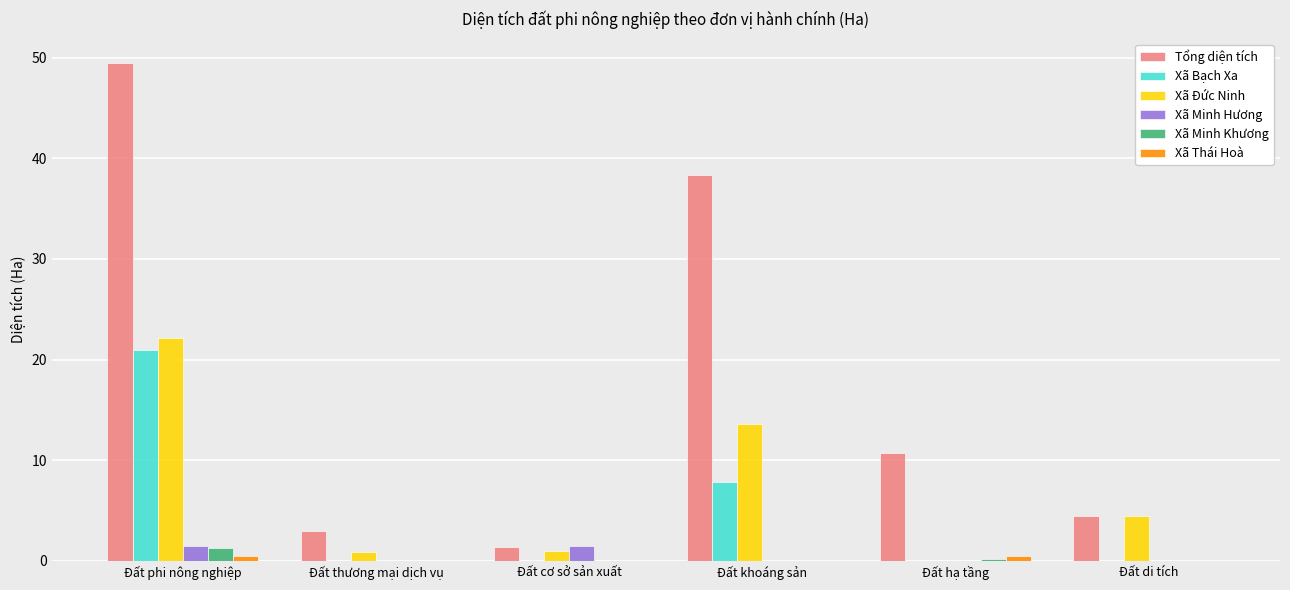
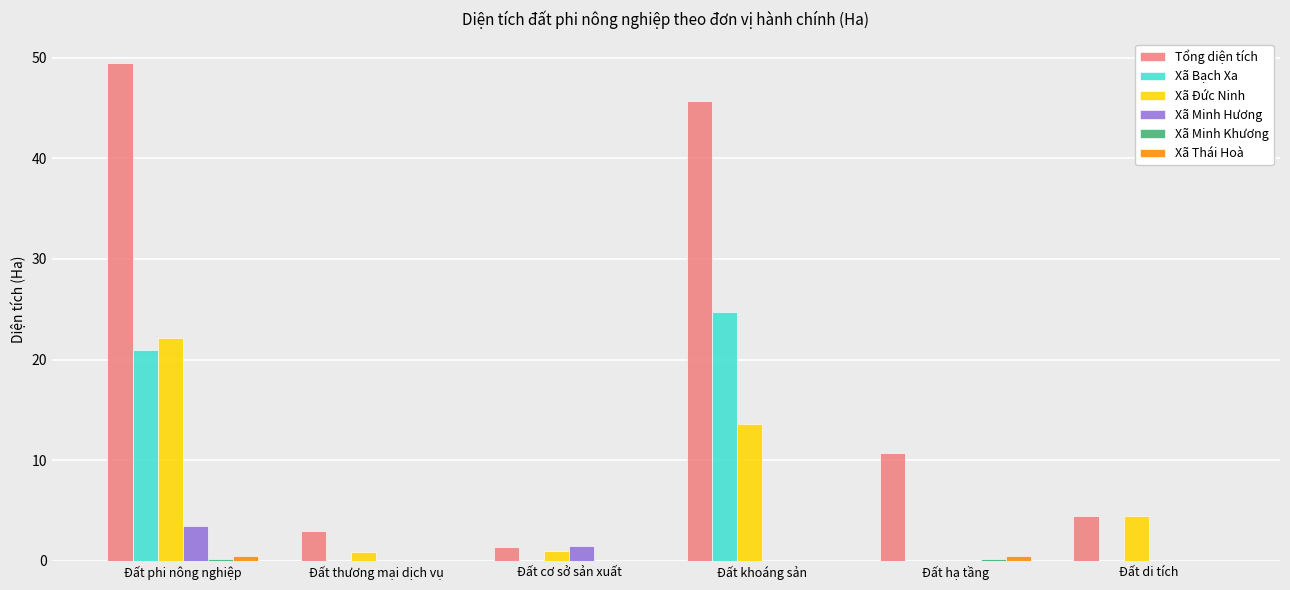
  {
    "Tổng diện tích": {
      "Đất phi nông nghiệp": 49.4,
      "Đất thương mại dịch vụ": 3.0,
      "Đất cơ sở sản xuất": 1.4,
-     "Đất khoáng sản": 38.4,
+     "Đất khoáng sản": 45.7,
      "Đất hạ tầng": 10.8,
      "Đất di tích": 4.5
    },
    "Xã Bạch Xa": {
      "Đất phi nông nghiệp": 21.0,
      "Đất thương mại dịch vụ": 0.0,
      "Đất cơ sở sản xuất": 0.0,
-     "Đất khoáng sản": 7.8,
+     "Đất khoáng sản": 24.8,
      "Đất hạ tầng": 0.0,
      "Đất di tích": 0.0
    },
    "Xã Đức Ninh": {
      "Đất phi nông nghiệp": 22.1,
      "Đất thương mại dịch vụ": 0.9,
      "Đất cơ sở sản xuất": 1.0,
      "Đất khoáng sản": 13.6,
      "Đất hạ tầng": 0.0,
      "Đất di tích": 4.5
    },
    "Xã Minh Hương": {
-     "Đất phi nông nghiệp": 1.5,
+     "Đất phi nông nghiệp": 3.5,
      "Đất thương mại dịch vụ": 0.0,
      "Đất cơ sở sản xuất": 1.5,
      "Đất khoáng sản": 0.0,
      "Đất hạ tầng": 0.0,
      "Đất di tích": 0.0
    },
    "Xã Minh Khương": {
-     "Đất phi nông nghiệp": 1.3,
+     "Đất phi nông nghiệp": 0.2,
      "Đất thương mại dịch vụ": 0.0,
      "Đất cơ sở sản xuất": 0.0,
      "Đất khoáng sản": 0.0,
      "Đất di tích": 0.0
    },
    "Xã Thái Hoà": {
      "Đất phi nông nghiệp": 0.5,
      "Đất thương mại dịch vụ": 0.0,
      "Đất cơ sở sản xuất": 0.0,
      "Đất khoáng sản": 0.0,
      "Đất hạ tầng": 0.5,
      "Đất di tích": 0.0
    }
  }
